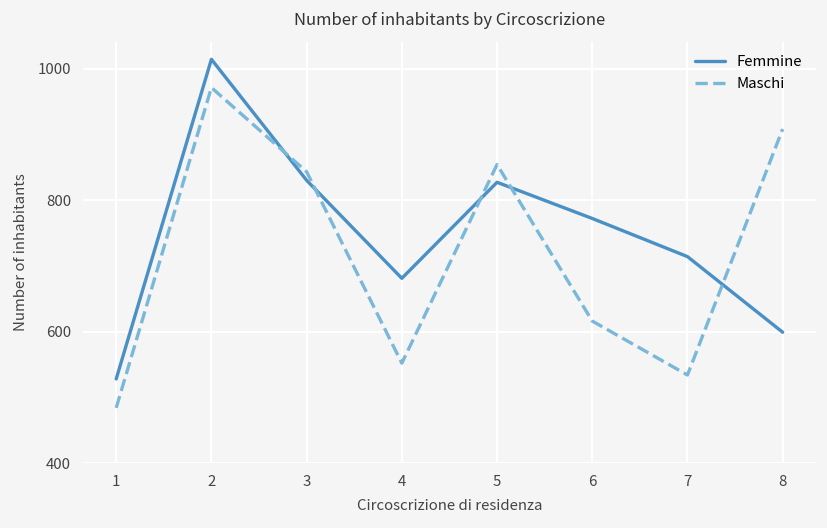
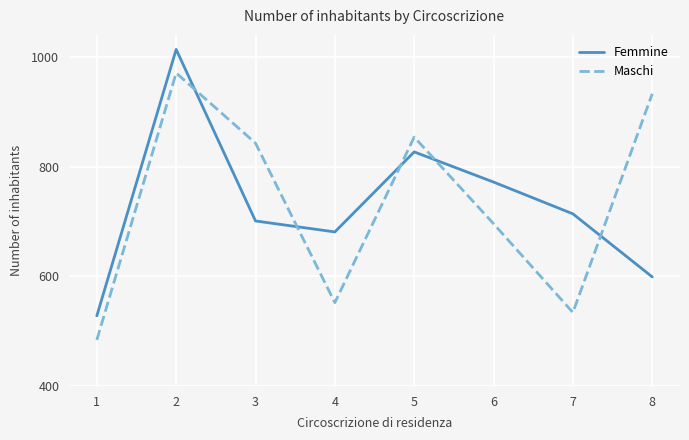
  {
    "Femmine": {
      "1": 530,
      "2": 1010,
-     "3": 830,
+     "3": 700,
      "4": 680,
      "5": 830,
      "6": 770,
      "7": 710,
      "8": 600
    },
    "Maschi": {
      "1": 480,
      "2": 970,
      "3": 840,
      "4": 550,
      "5": 850,
-     "6": 620,
+     "6": 700,
      "7": 530,
-     "8": 910
+     "8": 930
    }
  }
